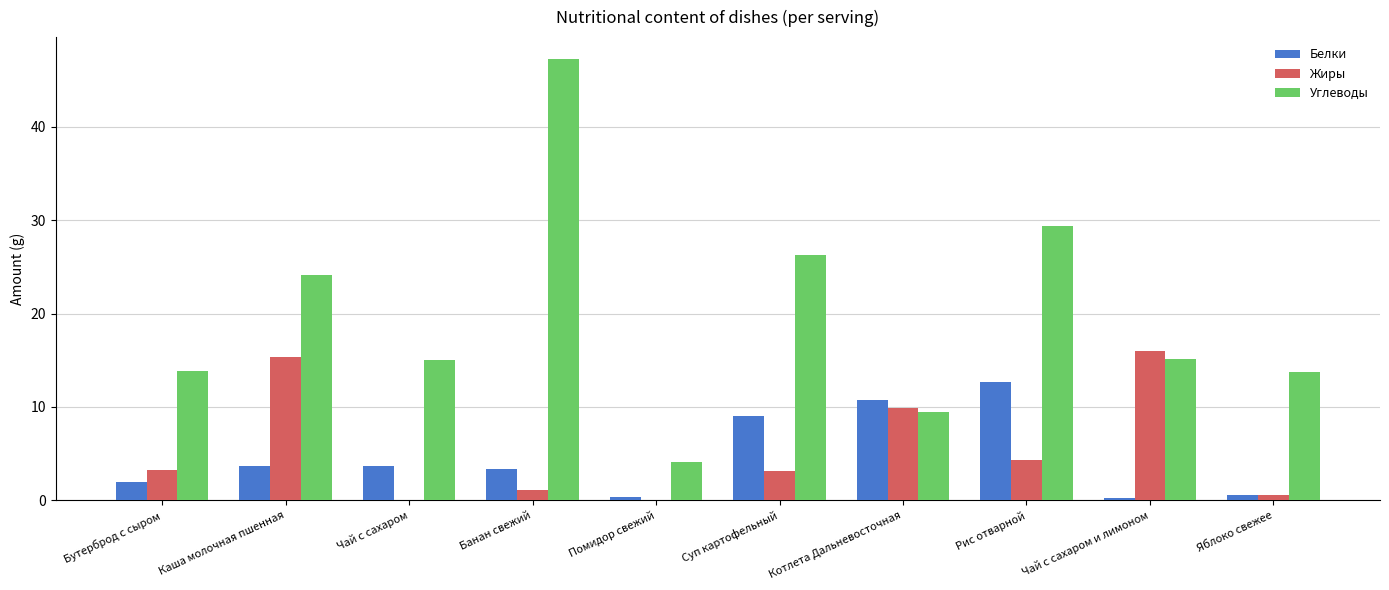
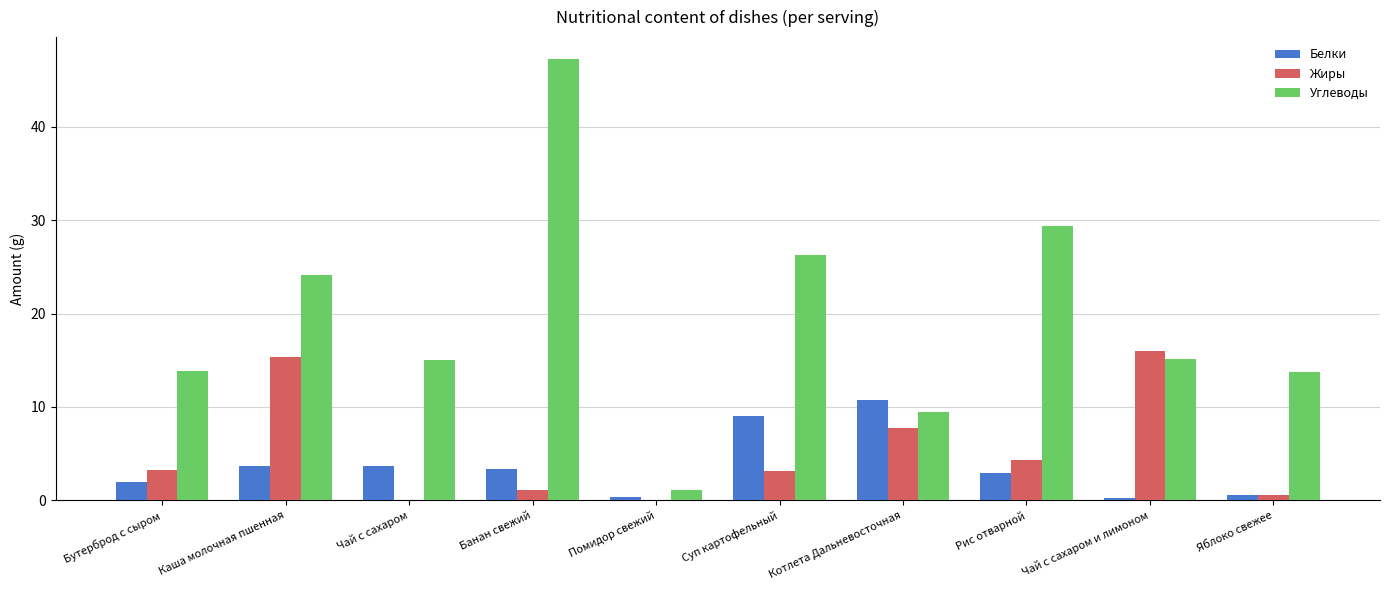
  {
    "Белки": {
      "Бутерброд с сыром": 2,
      "Каша молочная пшенная": 4,
      "Чай с сахаром": 4,
      "Банан свежий": 3,
      "Помидор свежий": 0,
      "Суп картофельный": 9,
      "Котлета Дальневосточная": 11,
-     "Рис отварной": 13,
+     "Рис отварной": 3,
      "Яблоко свежее": 1
    },
    "Жиры": {
      "Бутерброд с сыром": 3,
      "Каша молочная пшенная": 15,
      "Банан свежий": 1,
      "Суп картофельный": 3,
-     "Котлета Дальневосточная": 10,
+     "Котлета Дальневосточная": 8,
      "Рис отварной": 4,
      "Чай с сахаром и лимоном": 16,
      "Яблоко свежее": 1
    },
    "Углеводы": {
      "Бутерброд с сыром": 14,
      "Каша молочная пшенная": 24,
      "Чай с сахаром": 15,
      "Банан свежий": 47,
-     "Помидор свежий": 4,
+     "Помидор свежий": 1,
      "Суп картофельный": 26,
      "Котлета Дальневосточная": 9,
      "Рис отварной": 29,
      "Чай с сахаром и лимоном": 15,
      "Яблоко свежее": 14
    }
  }
